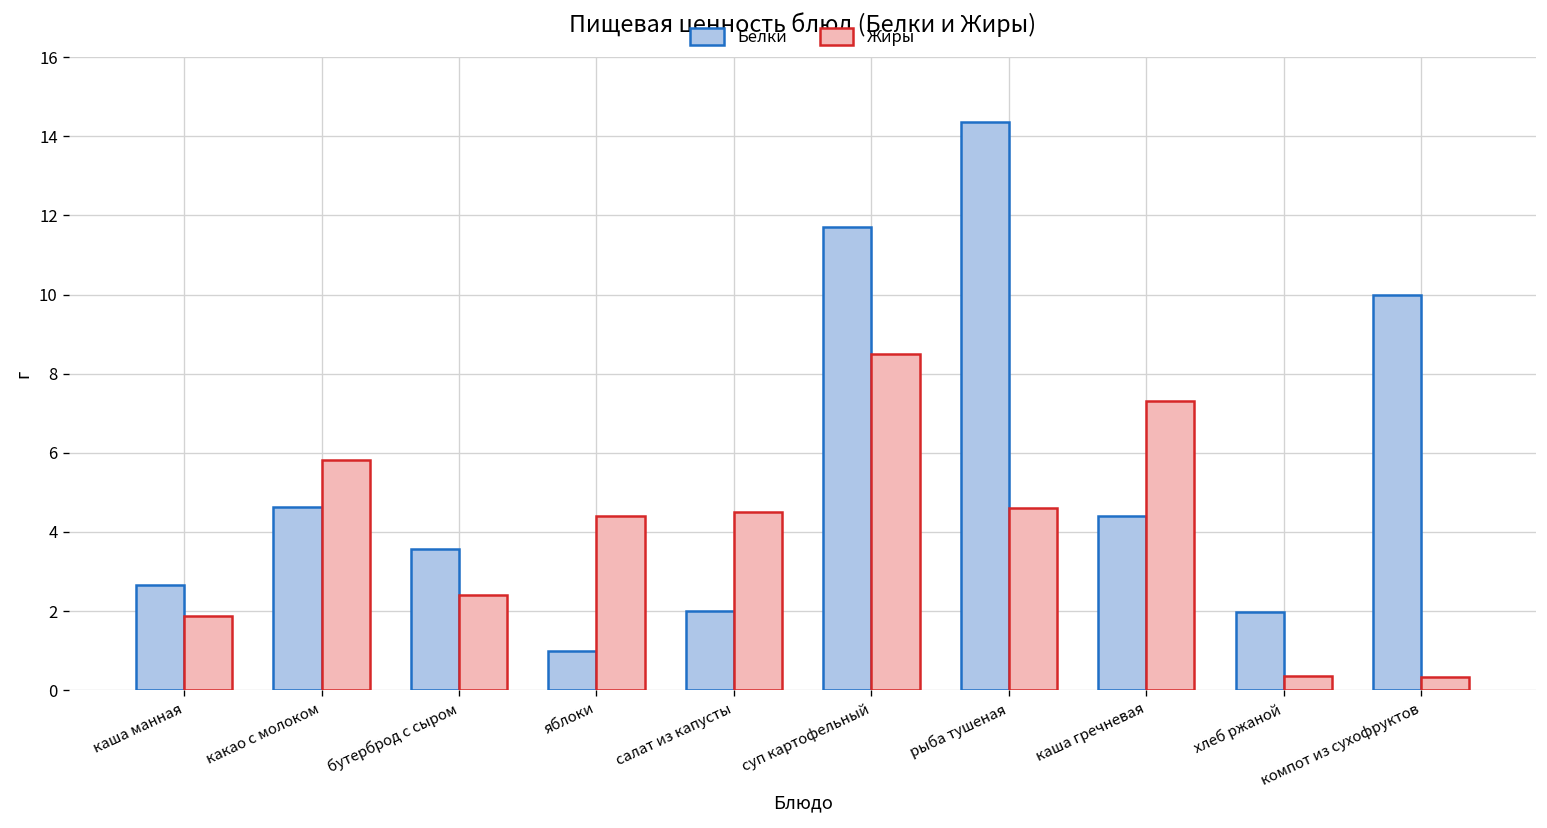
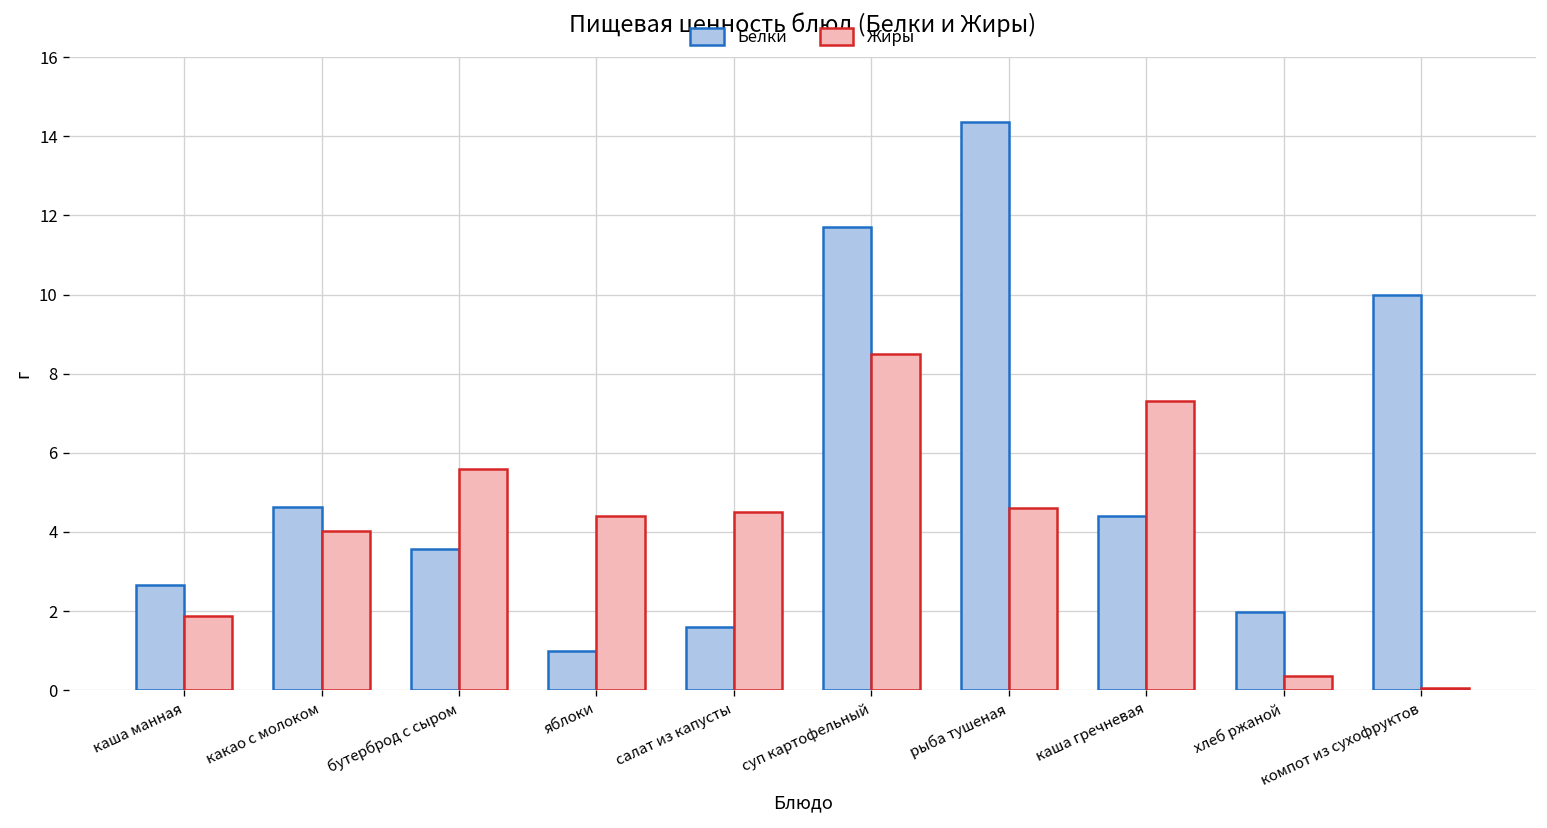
  {
    "Белки": {
      "каша манная": 2.7,
      "какао с молоком": 4.6,
      "бутерброд с сыром": 3.6,
      "яблоки": 1.0,
-     "салат из капусты": 2.0,
+     "салат из капусты": 1.6,
      "суп картофельный": 11.7,
      "рыба тушеная": 14.4,
      "каша гречневая": 4.4,
      "хлеб ржаной": 2.0,
      "компот из сухофруктов": 10.0
    },
    "Жиры": {
      "каша манная": 1.9,
-     "какао с молоком": 5.8,
-     "бутерброд с сыром": 2.4,
+     "какао с молоком": 4.0,
+     "бутерброд с сыром": 5.6,
      "яблоки": 4.4,
      "салат из капусты": 4.5,
      "суп картофельный": 8.5,
      "рыба тушеная": 4.6,
      "каша гречневая": 7.3,
      "хлеб ржаной": 0.4,
-     "компот из сухофруктов": 0.3
+     "компот из сухофруктов": 0.1
    }
  }
